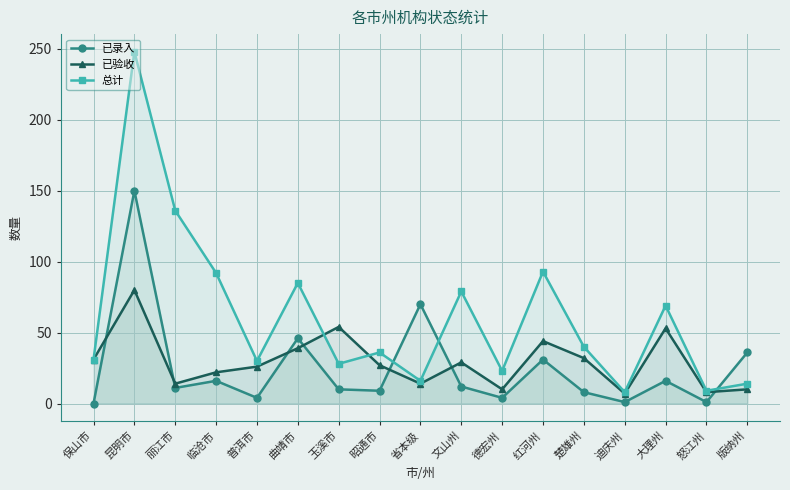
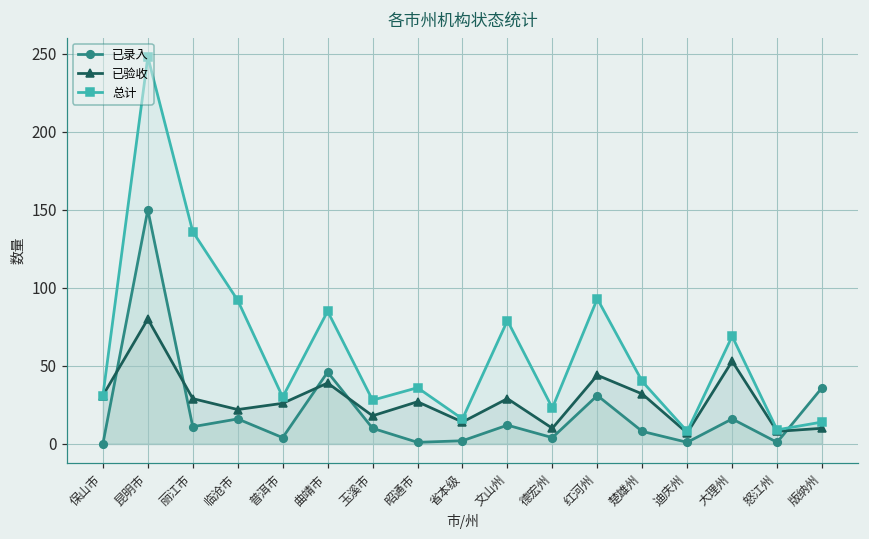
  {
    "已录入": {
      "保山市": 0,
      "昆明市": 150,
      "丽江市": 11,
      "临沧市": 16,
      "普洱市": 4,
      "曲靖市": 46,
      "玉溪市": 10,
-     "昭通市": 9,
-     "省本级": 70,
+     "昭通市": 1,
+     "省本级": 2,
      "文山州": 12,
      "德宏州": 4,
      "红河州": 31,
      "楚雄州": 8,
      "迪庆州": 1,
      "大理州": 16,
      "怒江州": 1,
      "版纳州": 36
    },
    "已验收": {
      "昆明市": 80,
-     "丽江市": 14,
+     "丽江市": 29,
      "临沧市": 22,
      "普洱市": 26,
      "曲靖市": 39,
-     "玉溪市": 54,
+     "玉溪市": 18,
      "昭通市": 27,
      "省本级": 14,
      "文山州": 29,
      "德宏州": 10,
      "红河州": 44,
      "楚雄州": 32,
      "大理州": 53,
      "版纳州": 10
    },
    "总计": {
      "丽江市": 136,
      "临沧市": 92,
      "普洱市": 30,
      "曲靖市": 85,
      "玉溪市": 28,
      "昭通市": 36,
      "省本级": 16,
      "文山州": 79,
      "德宏州": 23,
      "红河州": 93,
      "楚雄州": 40,
      "大理州": 69,
      "版纳州": 14
    }
  }
